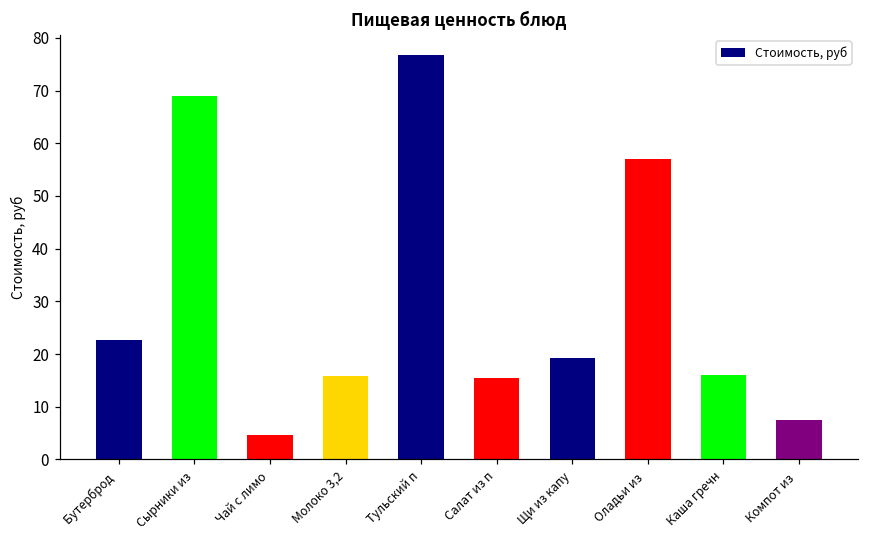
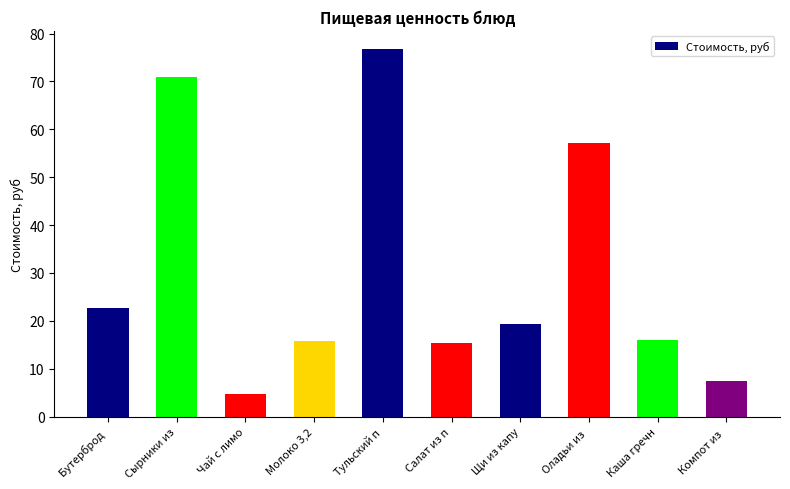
  {
    "Бутерброд": 23,
-   "Сырники из": 69,
+   "Сырники из": 71,
    "Чай с лимо": 5,
    "Молоко 3,2": 16,
    "Тульский п": 77,
    "Салат из п": 15,
    "Щи из капу": 19,
    "Оладьи из": 57,
    "Каша гречн": 16,
    "Компот из": 7
  }
